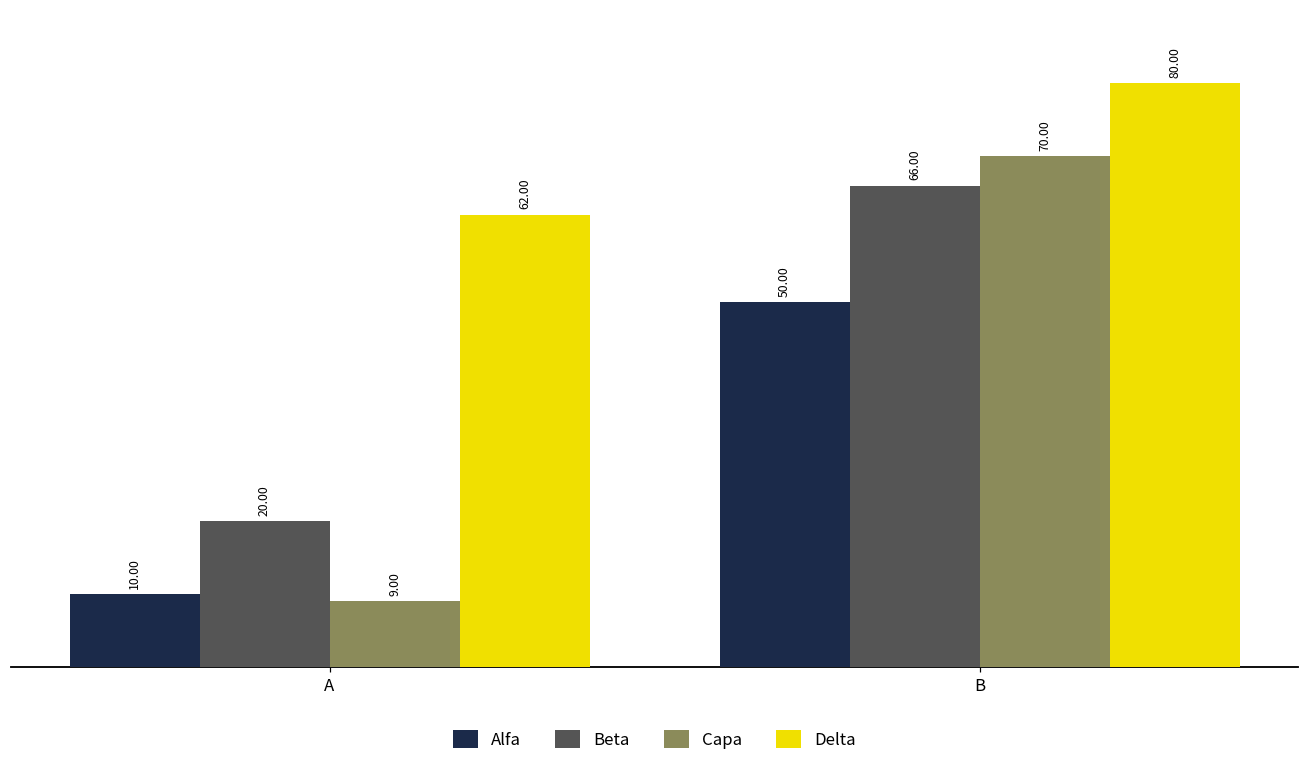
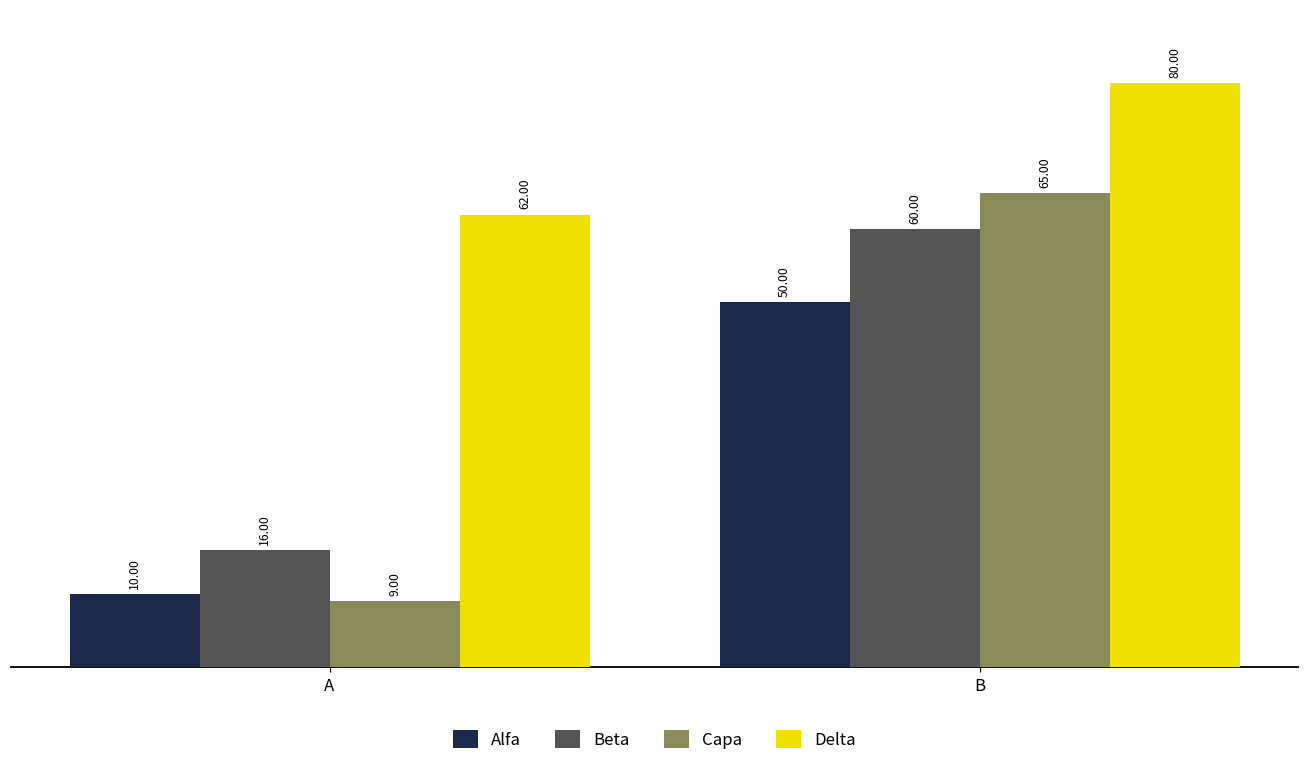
  {
    "Alfa": {
      "A": 10.00,
      "B": 50.00
    },
    "Beta": {
-     "A": 20.00,
-     "B": 66.00
+     "A": 16.00,
+     "B": 60.00
    },
    "Capa": {
      "A": 9.00,
-     "B": 70.00
+     "B": 65.00
    },
    "Delta": {
      "A": 62.00,
      "B": 80.00
    }
  }
